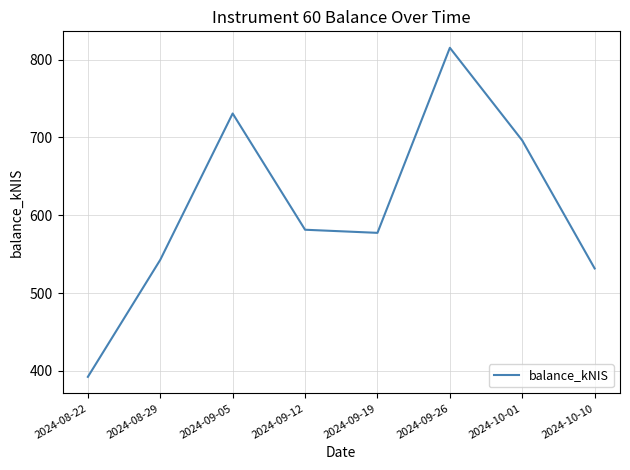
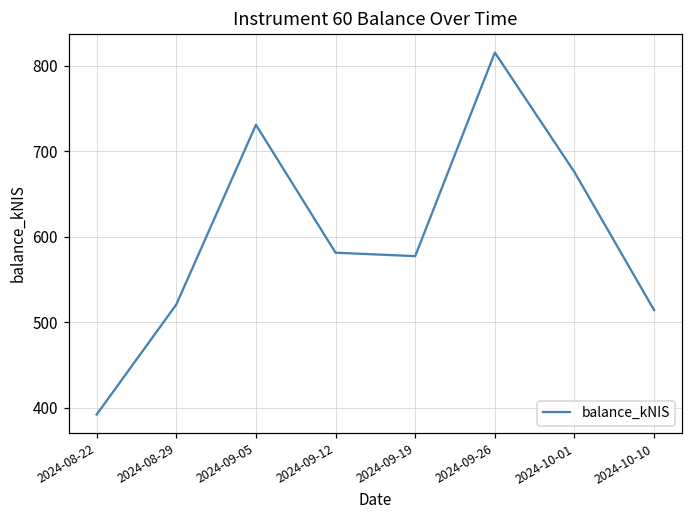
  {
    "2024-08-22": 390,
-   "2024-08-29": 540,
+   "2024-08-29": 520,
    "2024-09-05": 730,
    "2024-09-12": 580,
    "2024-09-19": 580,
    "2024-09-26": 820,
-   "2024-10-01": 700,
-   "2024-10-10": 530
+   "2024-10-01": 680,
+   "2024-10-10": 510
  }
